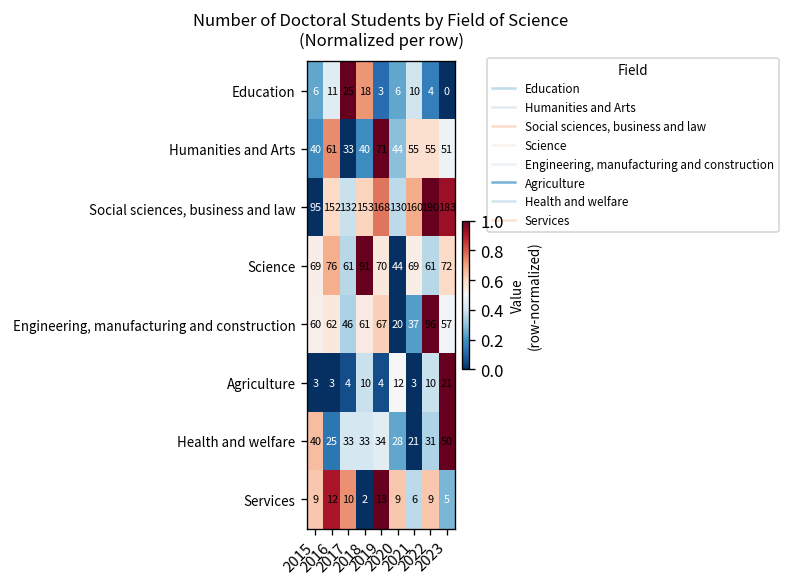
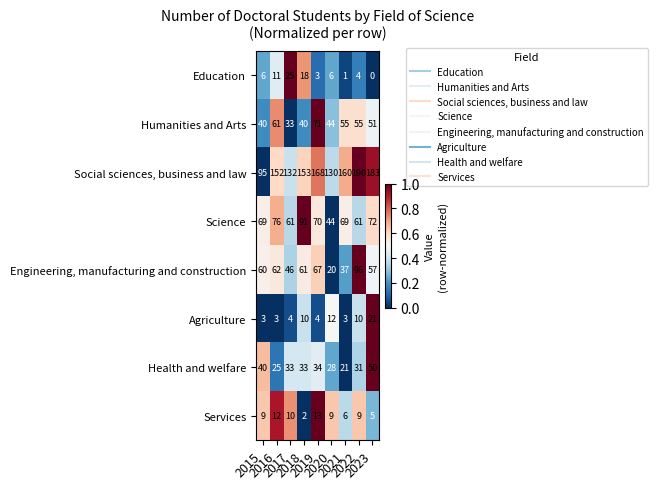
  {
    "Education": {
      "2015": 6,
      "2016": 11,
      "2017": 25,
      "2018": 18,
      "2019": 3,
      "2020": 6,
-     "2021": 10,
+     "2021": 1,
      "2022": 4,
      "2023": 0
    },
    "Humanities and Arts": {
      "2015": 40,
      "2016": 61,
      "2017": 33,
      "2018": 40,
      "2019": 71,
      "2020": 44,
      "2021": 55,
      "2022": 55,
      "2023": 51
    },
    "Social sciences, business and law": {
      "2015": 95,
      "2016": 152,
      "2017": 132,
      "2018": 153,
      "2019": 168,
      "2020": 130,
      "2021": 160,
      "2022": 190,
      "2023": 183
    },
    "Science": {
      "2015": 69,
      "2016": 76,
      "2017": 61,
      "2018": 91,
      "2019": 70,
      "2020": 44,
      "2021": 69,
      "2022": 61,
      "2023": 72
    },
    "Engineering, manufacturing and construction": {
      "2015": 60,
      "2016": 62,
      "2017": 46,
      "2018": 61,
      "2019": 67,
      "2020": 20,
      "2021": 37,
      "2022": 96,
      "2023": 57
    },
    "Agriculture": {
      "2015": 3,
      "2016": 3,
      "2017": 4,
      "2018": 10,
      "2019": 4,
      "2020": 12,
      "2021": 3,
      "2022": 10,
      "2023": 21
    },
    "Health and welfare": {
      "2015": 40,
      "2016": 25,
      "2017": 33,
      "2018": 33,
      "2019": 34,
      "2020": 28,
      "2021": 21,
      "2022": 31,
      "2023": 50
    },
    "Services": {
      "2015": 9,
      "2016": 12,
      "2017": 10,
      "2018": 2,
      "2019": 13,
      "2020": 9,
      "2021": 6,
      "2022": 9,
      "2023": 5
    }
  }
